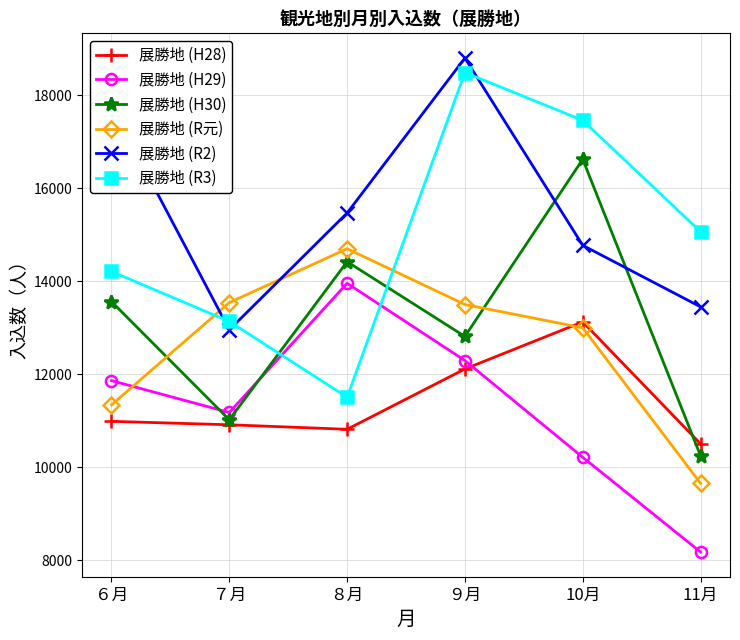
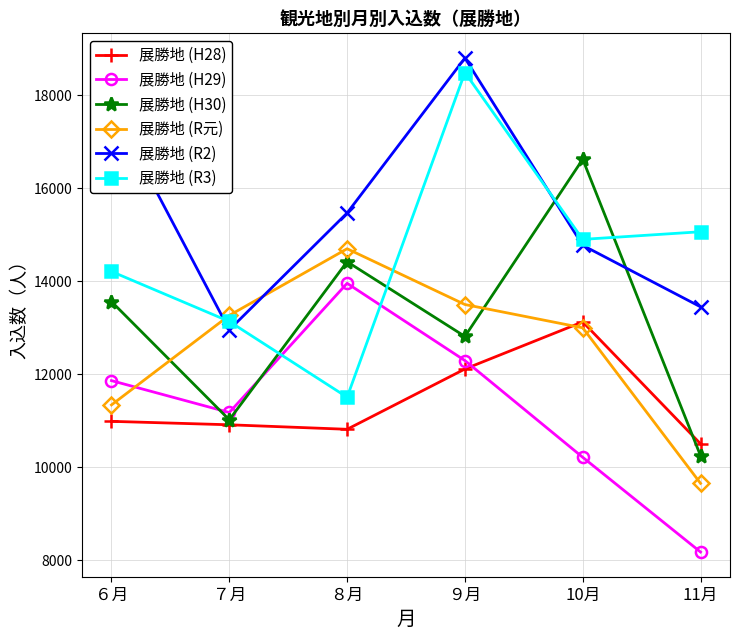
  {
    "展勝地 (H28)": {
      "６月": 11000,
      "７月": 10900,
      "８月": 10800,
      "９月": 12100,
      "10月": 13100,
      "11月": 10500
    },
    "展勝地 (H29)": {
      "６月": 11900,
      "７月": 11200,
      "８月": 14000,
      "９月": 12300,
      "10月": 10200,
      "11月": 8200
    },
    "展勝地 (H30)": {
      "６月": 13600,
      "７月": 11000,
      "８月": 14400,
      "９月": 12800,
      "10月": 16600,
      "11月": 10200
    },
    "展勝地 (R元)": {
      "６月": 11300,
-     "７月": 13500,
+     "７月": 13300,
      "８月": 14700,
      "９月": 13500,
      "10月": 13000,
      "11月": 9700
    },
    "展勝地 (R2)": {
      "７月": 13000,
      "８月": 15500,
      "９月": 18800,
      "10月": 14800,
      "11月": 13400
    },
    "展勝地 (R3)": {
      "６月": 14200,
      "７月": 13100,
      "８月": 11500,
      "９月": 18500,
-     "10月": 17500,
+     "10月": 14900,
      "11月": 15100
    }
  }
